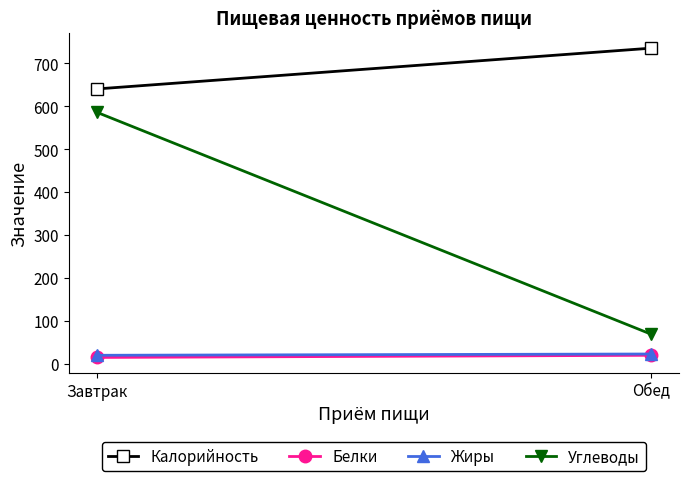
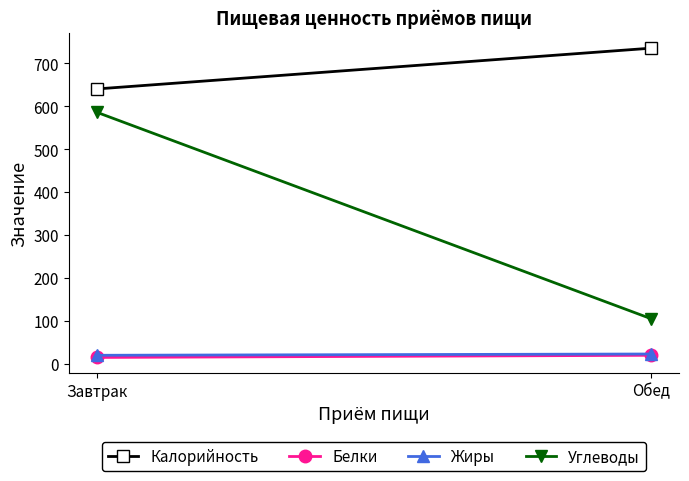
  {
    "Калорийность": {
      "Завтрак": 640,
      "Обед": 740
    },
    "Углеводы": {
      "Завтрак": 590,
-     "Обед": 70
+     "Обед": 110
    }
  }
